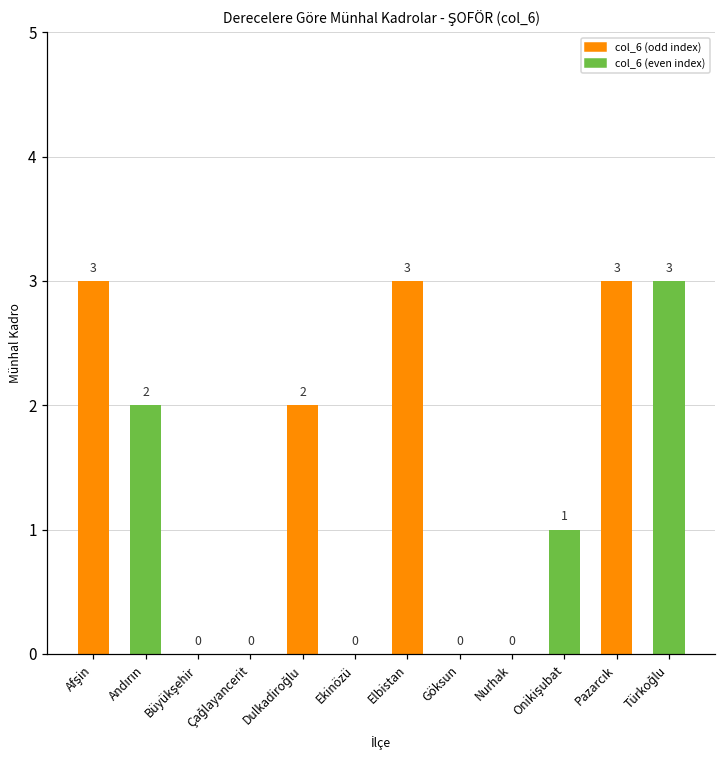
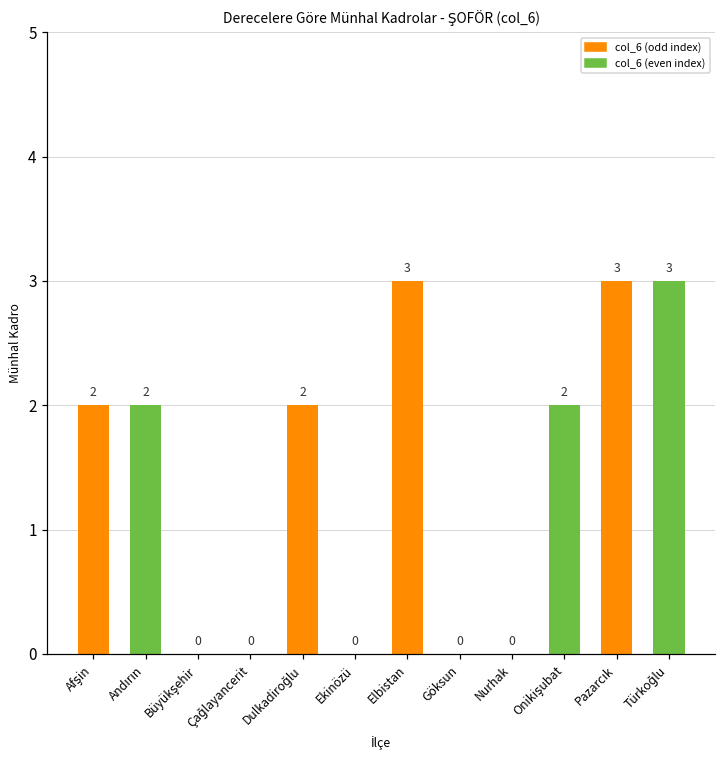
  {
-   "Afşin": 3,
+   "Afşin": 2,
    "Andırın": 2,
    "Büyükşehir": 0,
    "Çağlayancerit": 0,
    "Dulkadiroğlu": 2,
    "Ekinözü": 0,
    "Elbistan": 3,
    "Göksun": 0,
    "Nurhak": 0,
-   "Onikişubat": 1,
+   "Onikişubat": 2,
    "Pazarcık": 3,
    "Türkoğlu": 3
  }
